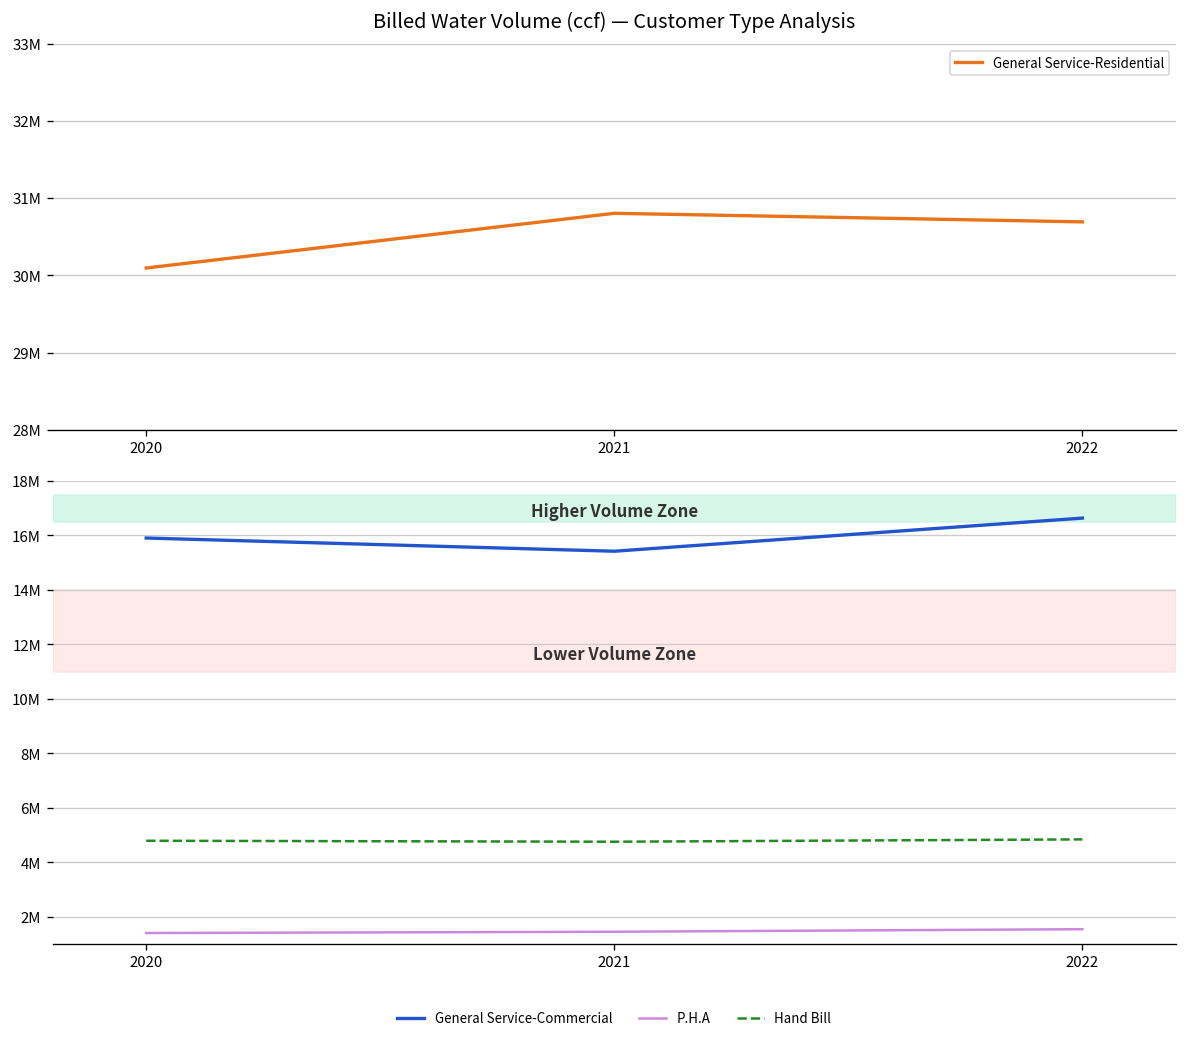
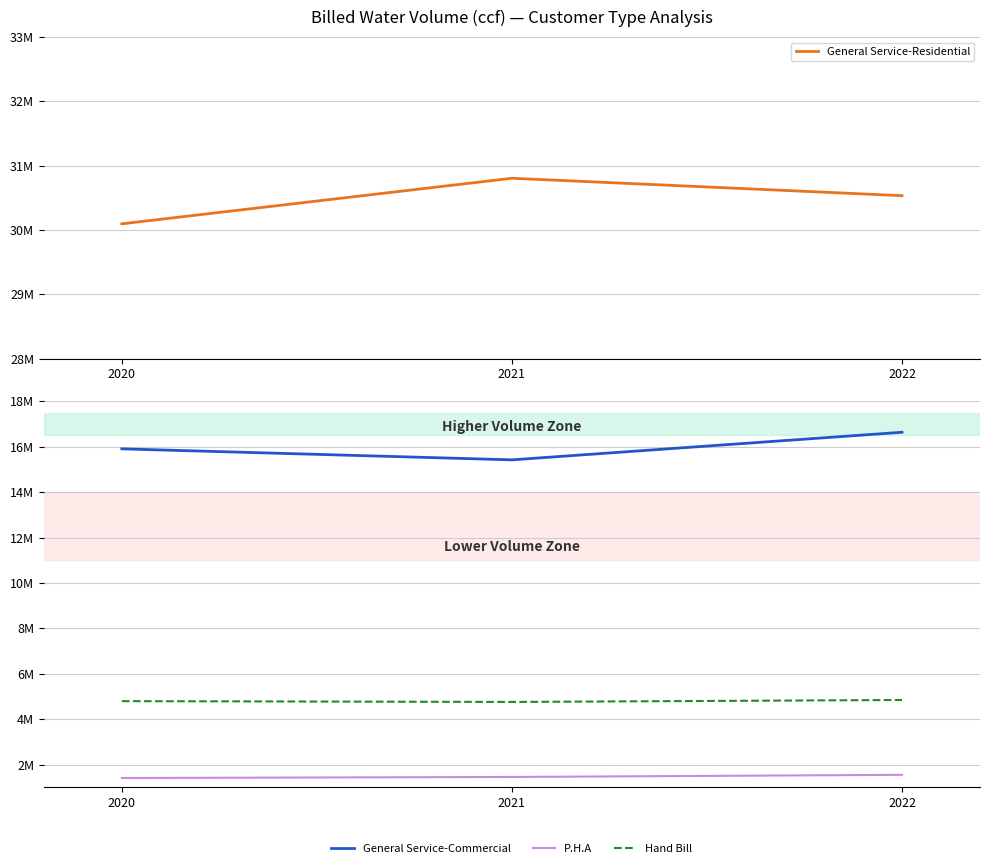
  {
    "Billed Water Volume (ccf) — Customer Type Analysis": {
      "2020": 30100000,
      "2021": 30800000,
-     "2022": 30700000
+     "2022": 30500000
    }
  }
